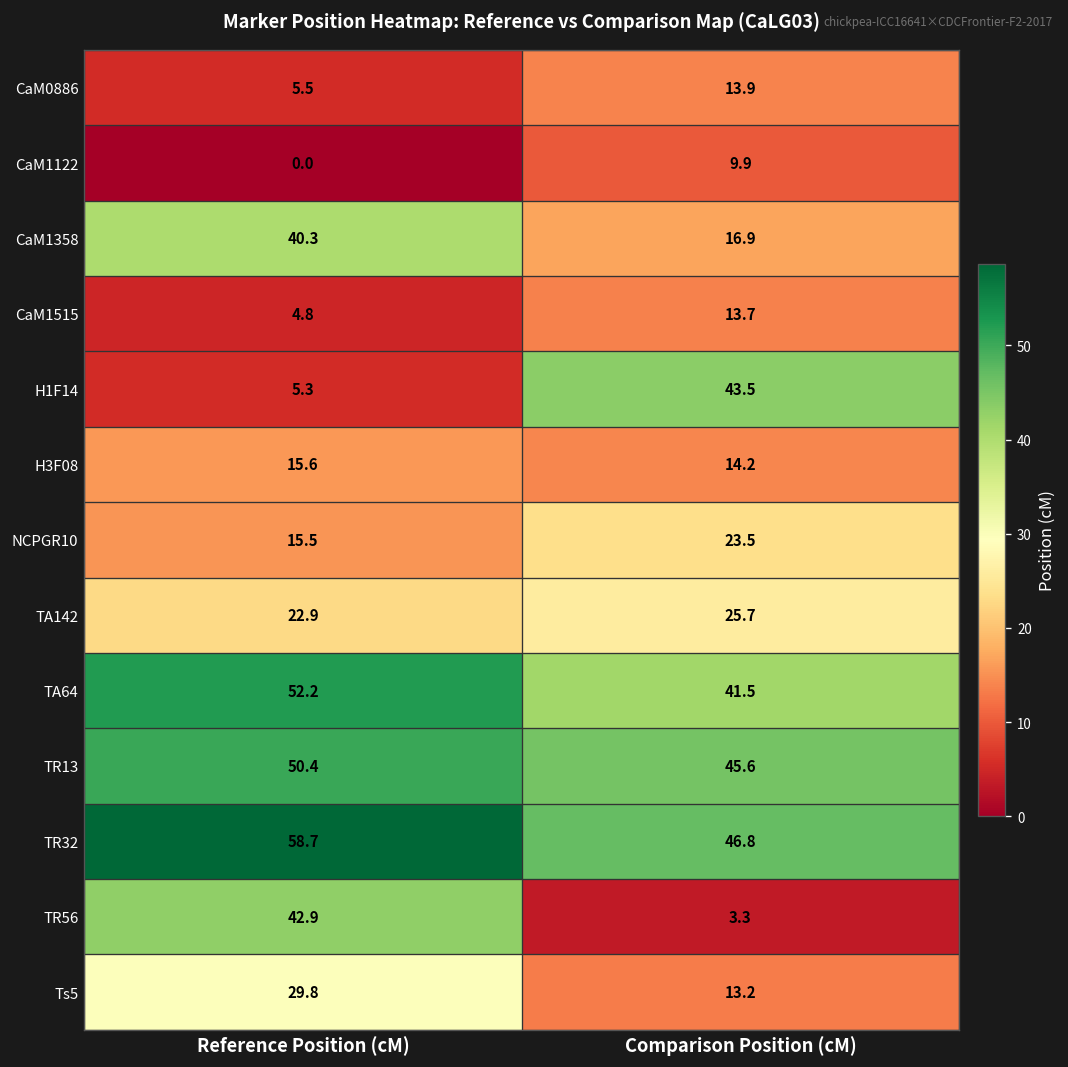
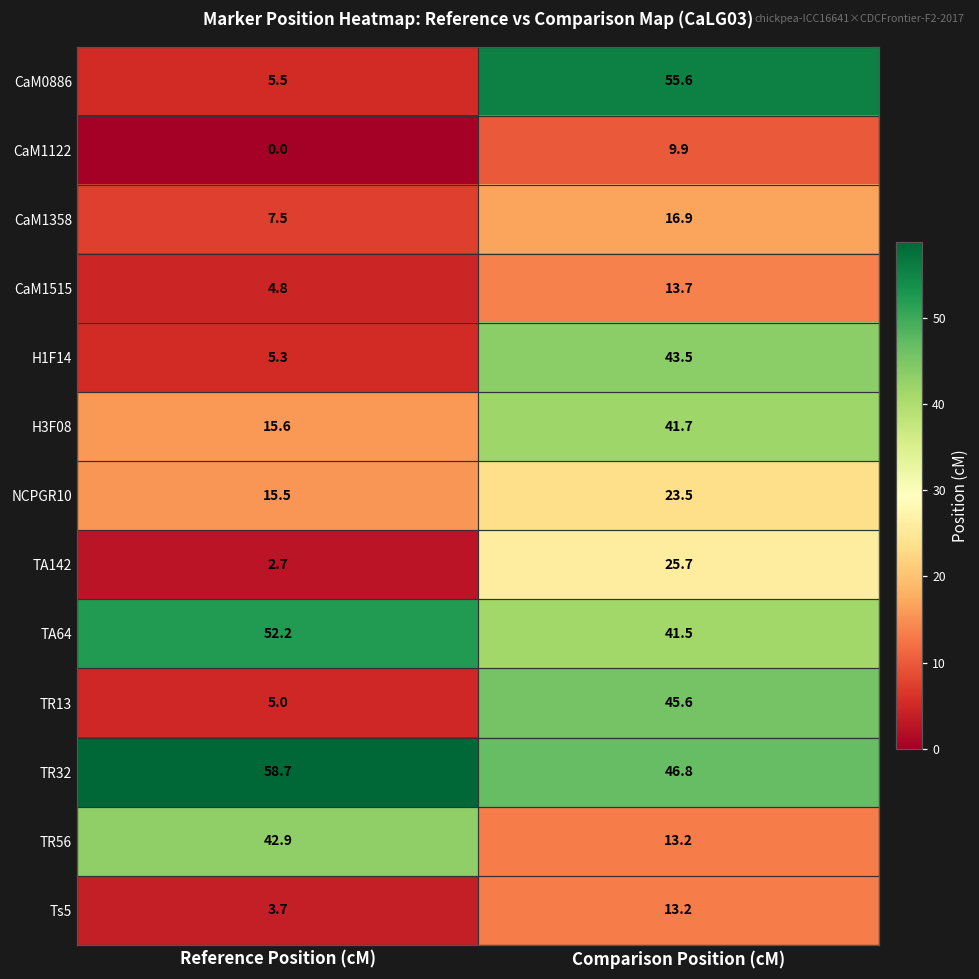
  {
    "CaM0886": {
      "Reference Position (cM)": 5.5,
-     "Comparison Position (cM)": 13.9
+     "Comparison Position (cM)": 55.6
    },
    "CaM1122": {
      "Reference Position (cM)": 0.0,
      "Comparison Position (cM)": 9.9
    },
    "CaM1358": {
-     "Reference Position (cM)": 40.3,
+     "Reference Position (cM)": 7.5,
      "Comparison Position (cM)": 16.9
    },
    "CaM1515": {
      "Reference Position (cM)": 4.8,
      "Comparison Position (cM)": 13.7
    },
    "H1F14": {
      "Reference Position (cM)": 5.3,
      "Comparison Position (cM)": 43.5
    },
    "H3F08": {
      "Reference Position (cM)": 15.6,
-     "Comparison Position (cM)": 14.2
+     "Comparison Position (cM)": 41.7
    },
    "NCPGR10": {
      "Reference Position (cM)": 15.5,
      "Comparison Position (cM)": 23.5
    },
    "TA142": {
-     "Reference Position (cM)": 22.9,
+     "Reference Position (cM)": 2.7,
      "Comparison Position (cM)": 25.7
    },
    "TA64": {
      "Reference Position (cM)": 52.2,
      "Comparison Position (cM)": 41.5
    },
    "TR13": {
-     "Reference Position (cM)": 50.4,
+     "Reference Position (cM)": 5.0,
      "Comparison Position (cM)": 45.6
    },
    "TR32": {
      "Reference Position (cM)": 58.7,
      "Comparison Position (cM)": 46.8
    },
    "TR56": {
      "Reference Position (cM)": 42.9,
-     "Comparison Position (cM)": 3.3
+     "Comparison Position (cM)": 13.2
    },
    "Ts5": {
-     "Reference Position (cM)": 29.8,
+     "Reference Position (cM)": 3.7,
      "Comparison Position (cM)": 13.2
    }
  }
